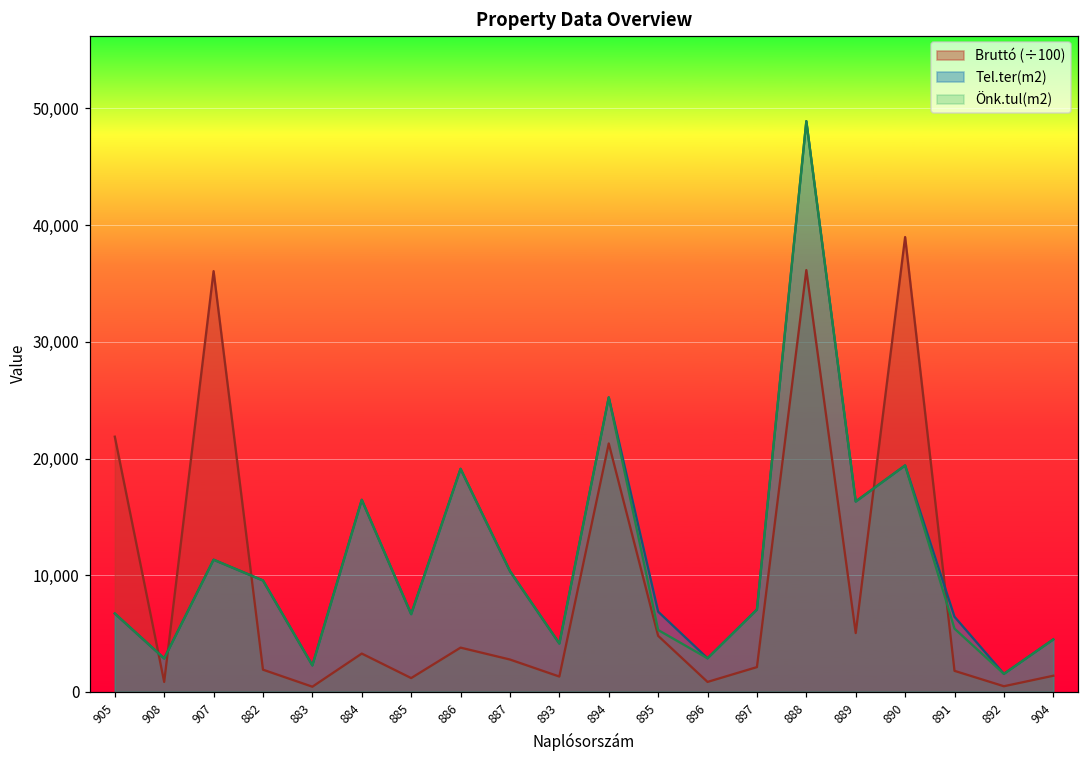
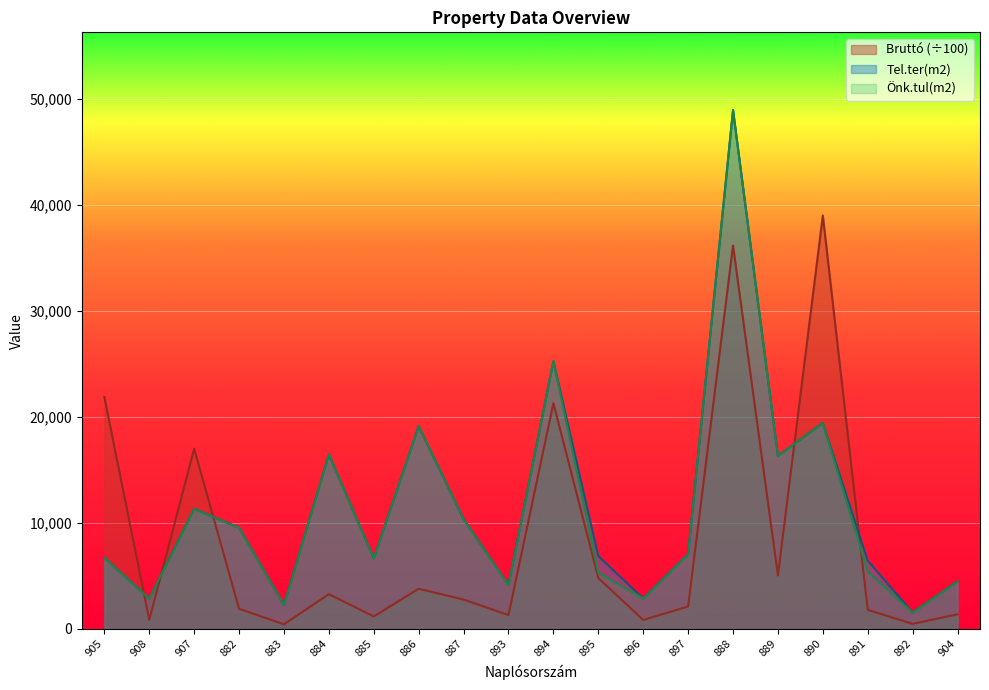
  {
    "Bruttó (÷100)": {
      "905": "21,900",
      "908": "900",
-     "907": "36,100",
+     "907": "17,000",
      "882": "1,900",
      "883": "400",
      "884": "3,300",
      "885": "1,200",
      "886": "3,800",
      "887": "2,800",
      "893": "1,300",
      "894": "21,300",
      "895": "4,800",
      "896": "900",
      "897": "2,100",
      "888": "36,200",
      "889": "5,000",
      "890": "39,000",
      "891": "1,800",
      "892": "500",
      "904": "1,400"
    },
    "Tel.ter(m2)": {
      "895": "6,900",
      "891": "6,400"
    },
    "Önk.tul(m2)": {
      "895": "5,300",
      "891": "5,400"
    }
  }
